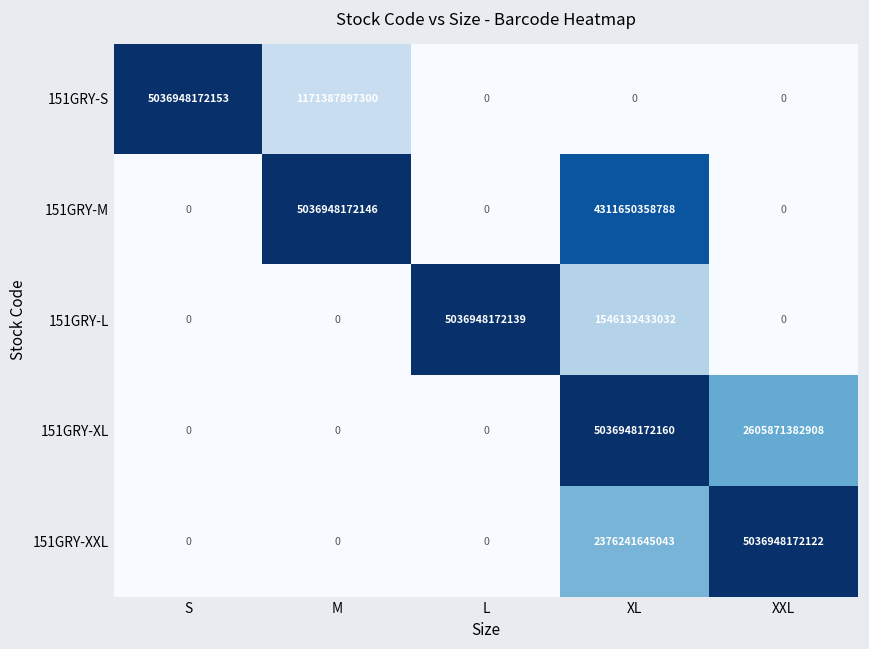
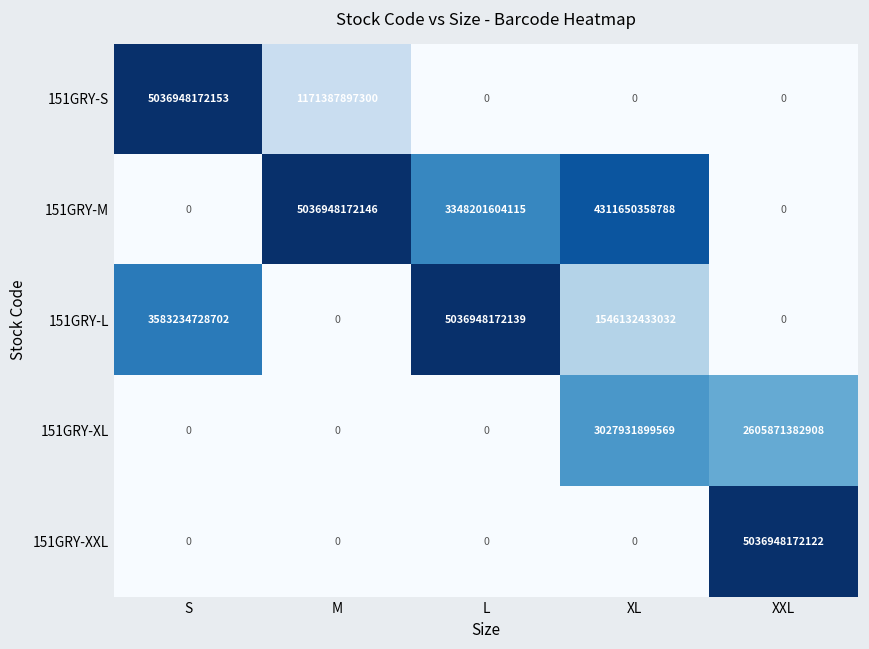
  {
    "151GRY-S": {
      "S": 5036948172153,
      "M": 1171387897300,
      "L": 0,
      "XL": 0,
      "XXL": 0
    },
    "151GRY-M": {
      "S": 0,
      "M": 5036948172146,
-     "L": 0,
+     "L": 3348201604115,
      "XL": 4311650358788,
      "XXL": 0
    },
    "151GRY-L": {
-     "S": 0,
+     "S": 3583234728702,
      "M": 0,
      "L": 5036948172139,
      "XL": 1546132433032,
      "XXL": 0
    },
    "151GRY-XL": {
      "S": 0,
      "M": 0,
      "L": 0,
-     "XL": 5036948172160,
+     "XL": 3027931899569,
      "XXL": 2605871382908
    },
    "151GRY-XXL": {
      "S": 0,
      "M": 0,
      "L": 0,
-     "XL": 2376241645043,
+     "XL": 0,
      "XXL": 5036948172122
    }
  }
